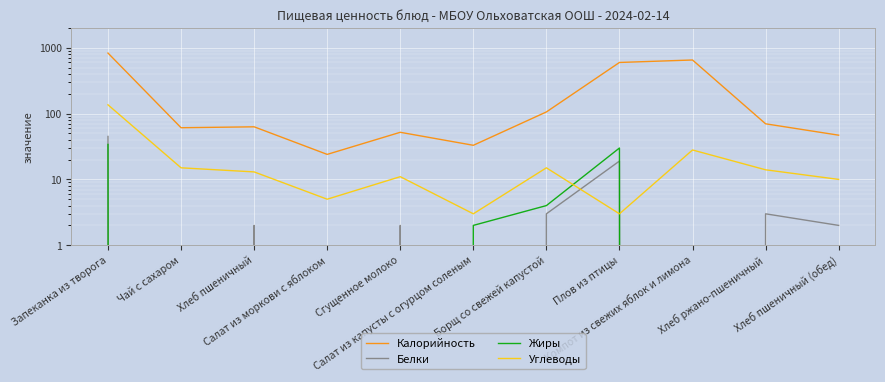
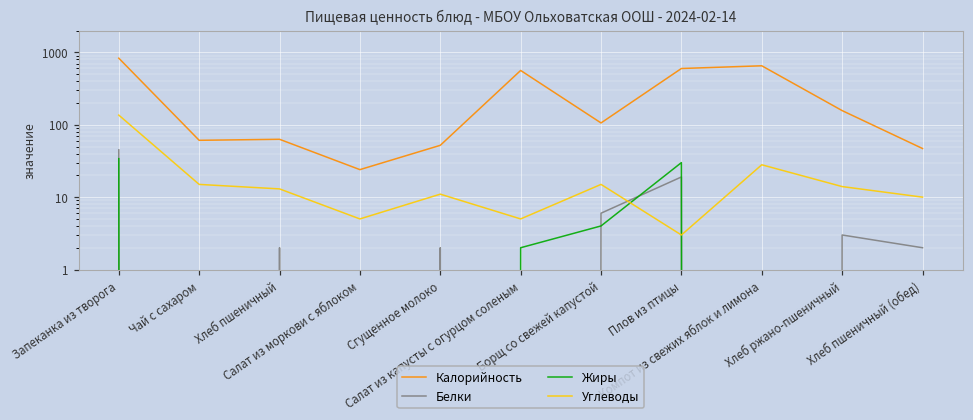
  {
    "Калорийность": {
      "Запеканка из творога": 800,
      "Чай с сахаром": 60,
      "Хлеб пшеничный": 60,
      "Салат из моркови с яблоком": 24,
      "Сгущенное молоко": 50,
-     "Салат из капусты с огурцом соленым": 30,
+     "Салат из капусты с огурцом соленым": 600,
      "Борщ со свежей капустой": 110,
      "Плов из птицы": 600,
      "Компот из свежих яблок и лимона": 700,
-     "Хлеб ржано-пшеничный": 70,
+     "Хлеб ржано-пшеничный": 160,
      "Хлеб пшеничный (обед)": 50
    },
    "Белки": {
      "Запеканка из творога": 50,
      "Хлеб пшеничный": 2,
      "Сгущенное молоко": 2,
-     "Борщ со свежей капустой": 3,
+     "Борщ со свежей капустой": 6,
      "Плов из птицы": 19,
      "Хлеб ржано-пшеничный": 3,
      "Хлеб пшеничный (обед)": 2
    },
    "Жиры": {
      "Запеканка из творога": 30,
      "Салат из капусты с огурцом соленым": 2,
      "Борщ со свежей капустой": 4,
      "Плов из птицы": 30
    },
    "Углеводы": {
      "Запеканка из творога": 140,
      "Чай с сахаром": 15,
      "Хлеб пшеничный": 13,
      "Салат из моркови с яблоком": 5,
      "Сгущенное молоко": 11,
-     "Салат из капусты с огурцом соленым": 3,
+     "Салат из капусты с огурцом соленым": 5,
      "Борщ со свежей капустой": 15,
      "Плов из птицы": 3,
      "Компот из свежих яблок и лимона": 28,
      "Хлеб ржано-пшеничный": 14,
      "Хлеб пшеничный (обед)": 10
    }
  }
